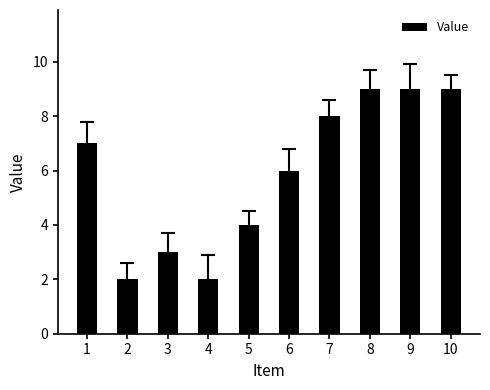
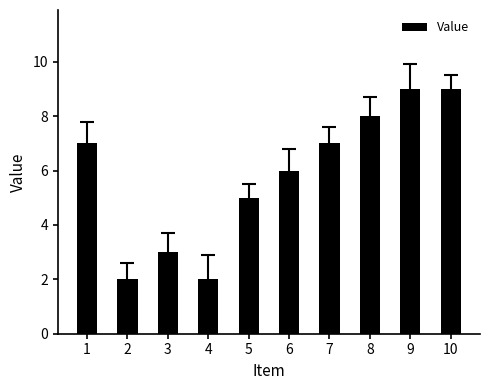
  {
    "Value": {
      "1": 7,
      "2": 2,
      "3": 3,
      "4": 2,
-     "5": 4,
+     "5": 5,
      "6": 6,
-     "7": 8,
-     "8": 9,
+     "7": 7,
+     "8": 8,
      "9": 9,
      "10": 9
    }
  }
